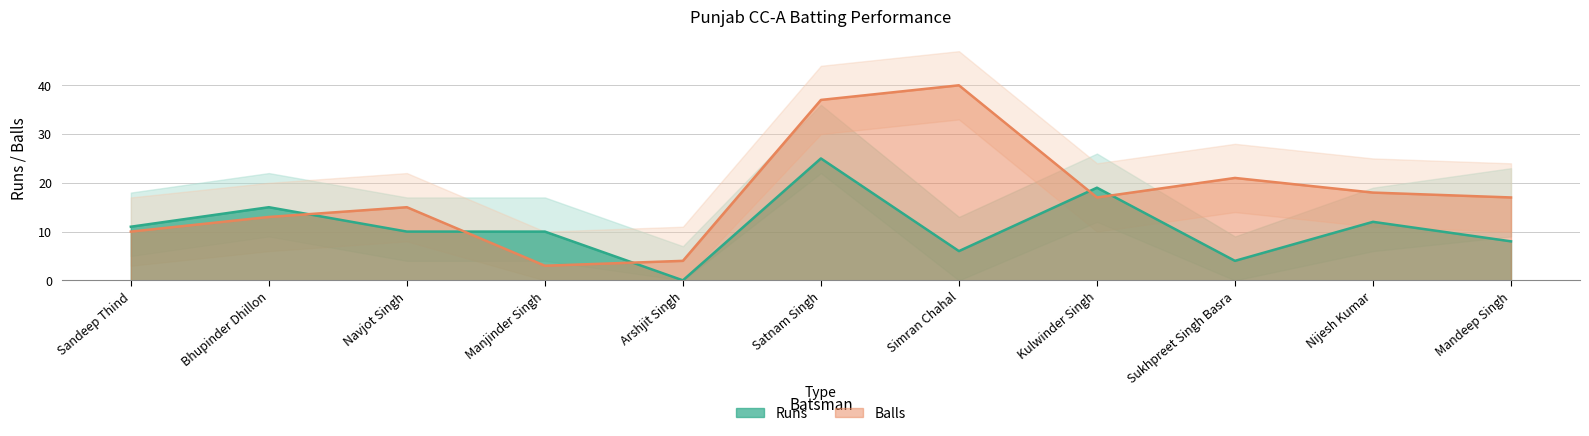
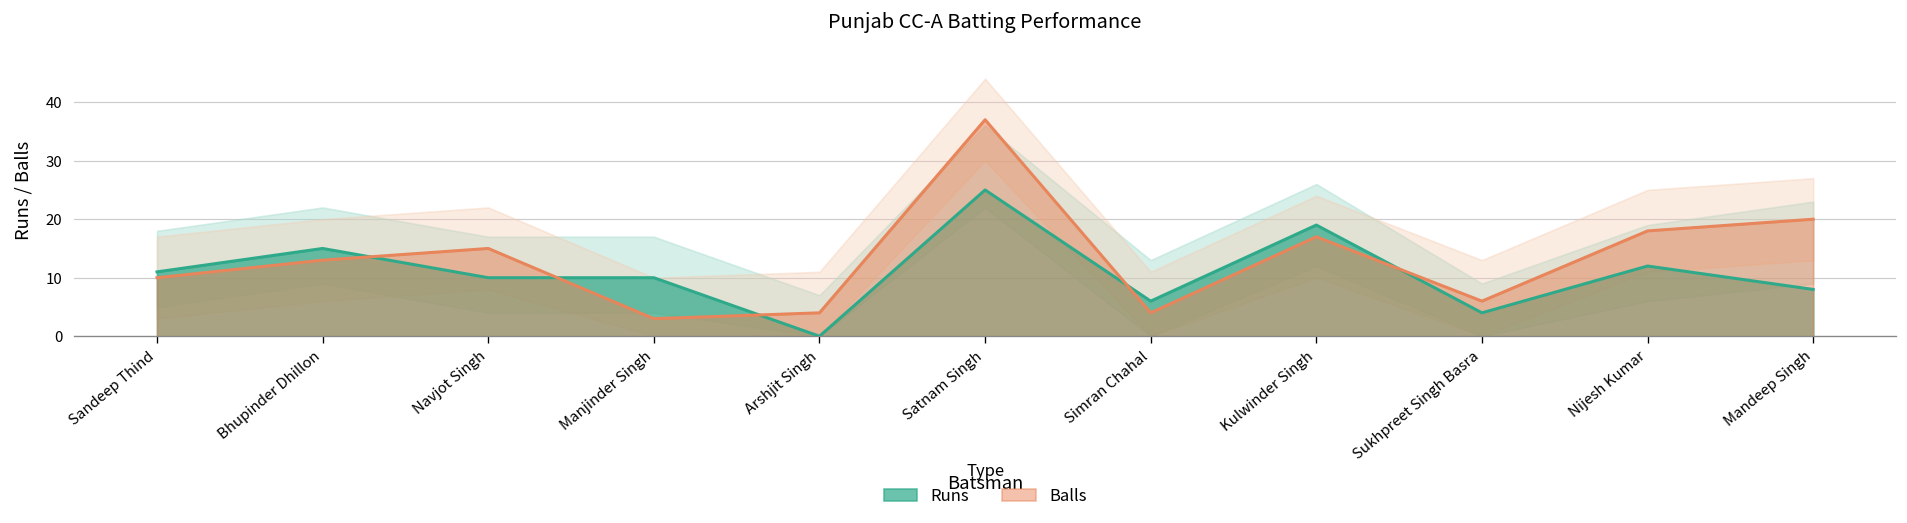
  {
    "Runs": {
      "Sandeep Thind": 11,
      "Bhupinder Dhillon": 15,
      "Navjot Singh": 10,
      "Arshjit Singh": 0,
      "Satnam Singh": 25,
      "Simran Chahal": 6,
      "Kulwinder Singh": 19,
      "Sukhpreet Singh Basra": 4,
      "Nijesh Kumar": 12,
      "Mandeep Singh": 8
    },
    "Balls": {
      "Sandeep Thind": 10,
      "Bhupinder Dhillon": 13,
      "Navjot Singh": 15,
      "Manjinder Singh": 3,
      "Arshjit Singh": 4,
      "Satnam Singh": 37,
-     "Simran Chahal": 40,
+     "Simran Chahal": 4,
      "Kulwinder Singh": 17,
-     "Sukhpreet Singh Basra": 21,
+     "Sukhpreet Singh Basra": 6,
      "Nijesh Kumar": 18,
-     "Mandeep Singh": 17
+     "Mandeep Singh": 20
    }
  }
